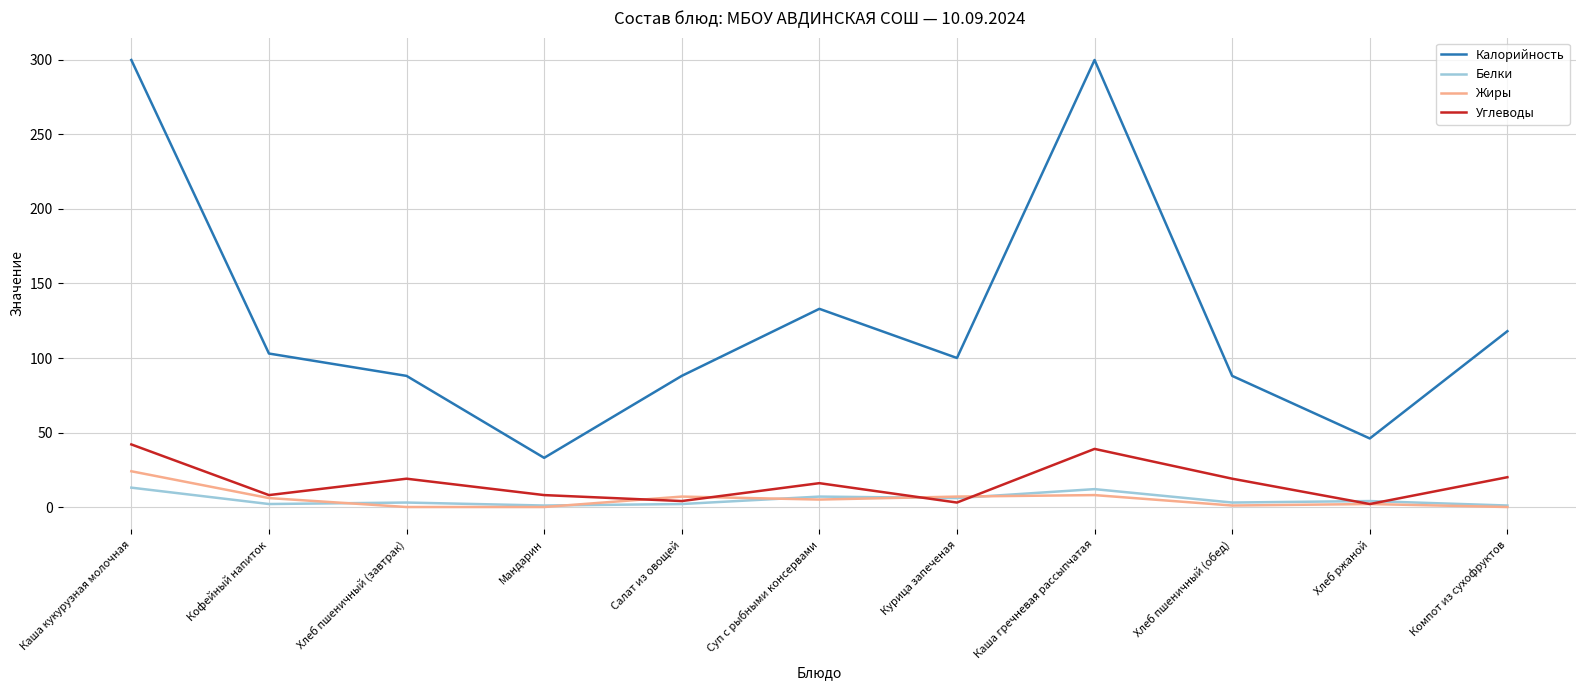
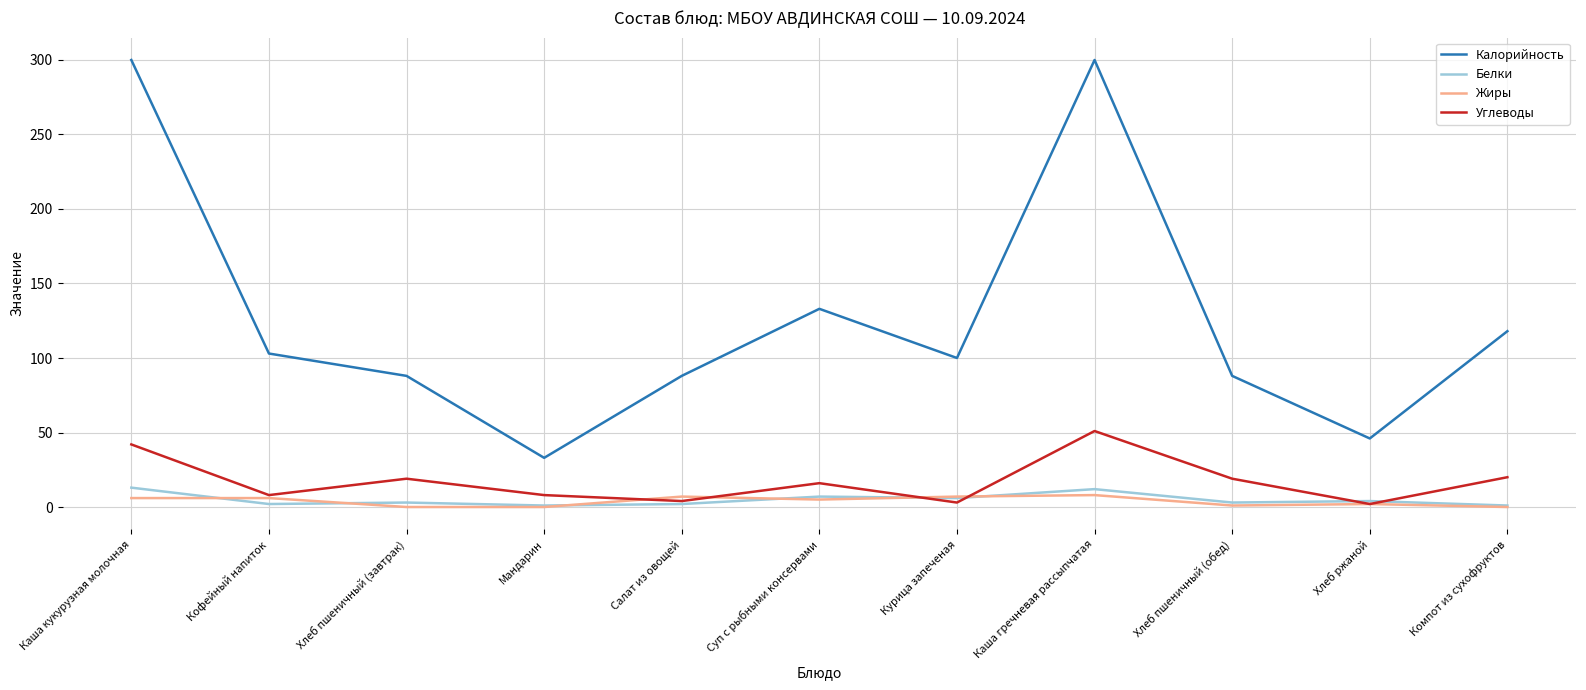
  {
    "Калорийность": {
      "Каша кукурузная молочная": 300,
      "Кофейный напиток": 103,
      "Хлеб пшеничный (завтрак)": 88,
      "Мандарин": 33,
      "Салат из овощей": 88,
      "Суп с рыбными консервами": 133,
      "Курица запеченая": 100,
      "Каша гречневая рассыпчатая": 300,
      "Хлеб пшеничный (обед)": 88,
      "Хлеб ржаной": 46,
      "Компот из сухофруктов": 118
    },
    "Белки": {
      "Каша кукурузная молочная": 13,
      "Кофейный напиток": 2,
      "Хлеб пшеничный (завтрак)": 3,
      "Салат из овощей": 2,
      "Суп с рыбными консервами": 7,
      "Каша гречневая рассыпчатая": 12,
      "Хлеб пшеничный (обед)": 3,
      "Хлеб ржаной": 4
    },
    "Жиры": {
-     "Каша кукурузная молочная": 24,
+     "Каша кукурузная молочная": 6,
      "Кофейный напиток": 6,
      "Хлеб пшеничный (завтрак)": 0,
      "Салат из овощей": 7,
      "Суп с рыбными консервами": 5,
      "Каша гречневая рассыпчатая": 8,
      "Хлеб пшеничный (обед)": 1
    },
    "Углеводы": {
      "Каша кукурузная молочная": 42,
      "Кофейный напиток": 8,
      "Хлеб пшеничный (завтрак)": 19,
      "Мандарин": 8,
      "Салат из овощей": 4,
      "Суп с рыбными консервами": 16,
      "Курица запеченая": 3,
-     "Каша гречневая рассыпчатая": 39,
+     "Каша гречневая рассыпчатая": 51,
      "Хлеб пшеничный (обед)": 19,
      "Компот из сухофруктов": 20
    }
  }
